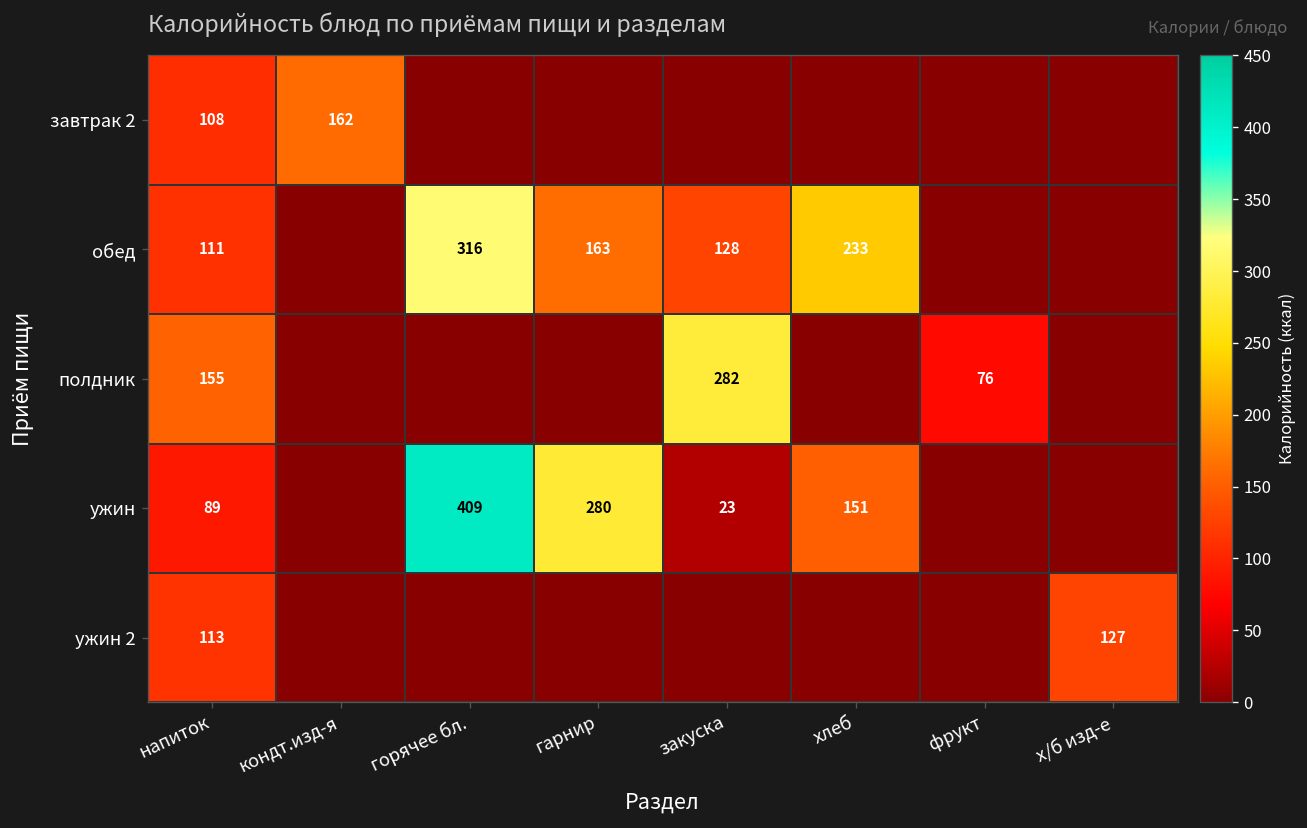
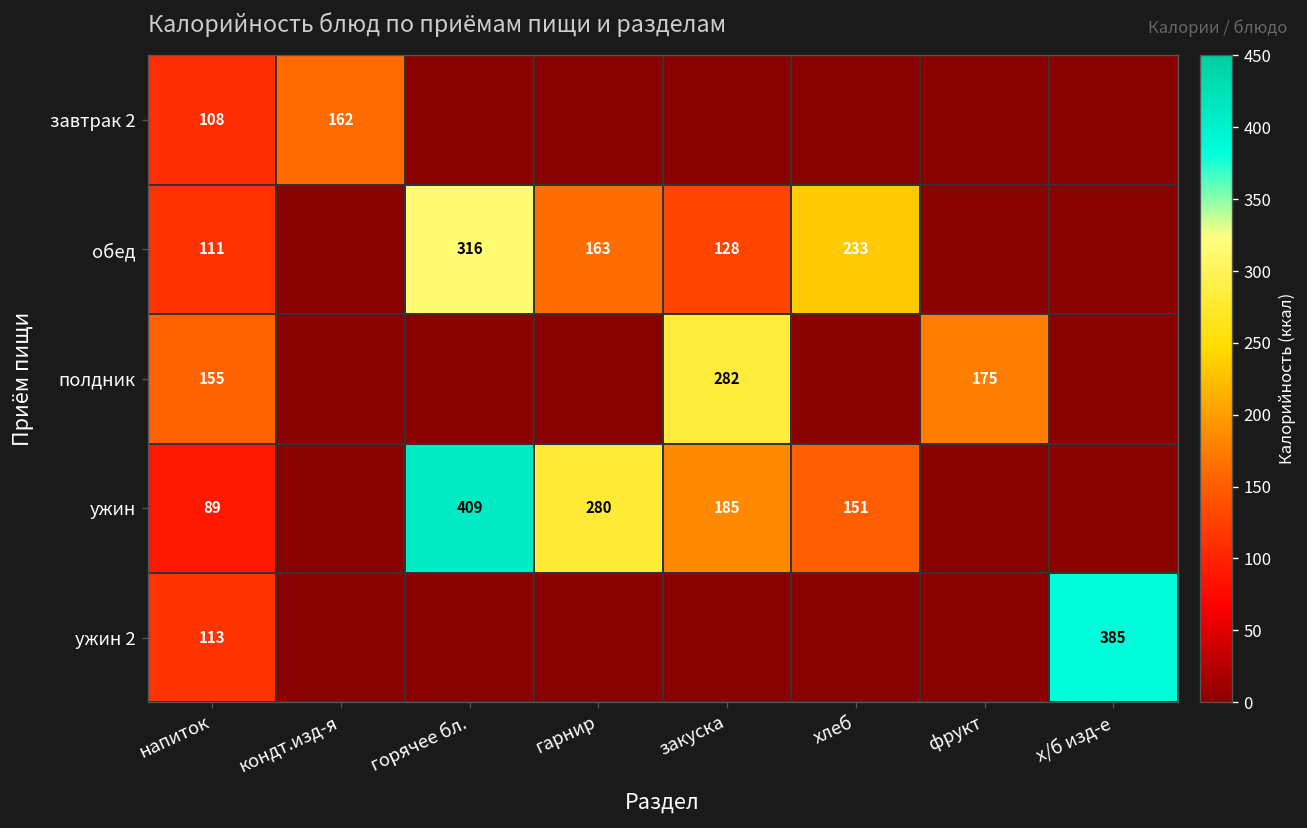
  {
    "завтрак 2": {
      "напиток": 108,
      "кондт.изд-я": 162
    },
    "обед": {
      "напиток": 111,
      "горячее бл.": 316,
      "гарнир": 163,
      "закуска": 128,
      "хлеб": 233
    },
    "полдник": {
      "напиток": 155,
      "закуска": 282,
-     "фрукт": 76
+     "фрукт": 175
    },
    "ужин": {
      "напиток": 89,
      "горячее бл.": 409,
      "гарнир": 280,
-     "закуска": 23,
+     "закуска": 185,
      "хлеб": 151
    },
    "ужин 2": {
      "напиток": 113,
-     "х/б изд-е": 127
+     "х/б изд-е": 385
    }
  }
